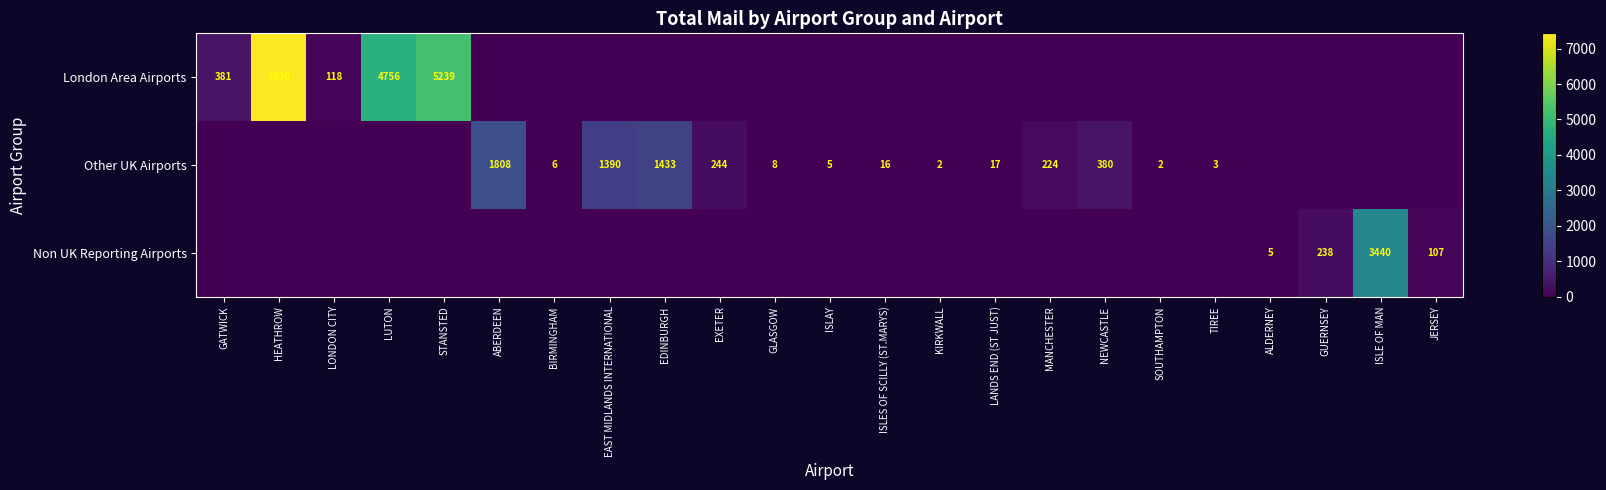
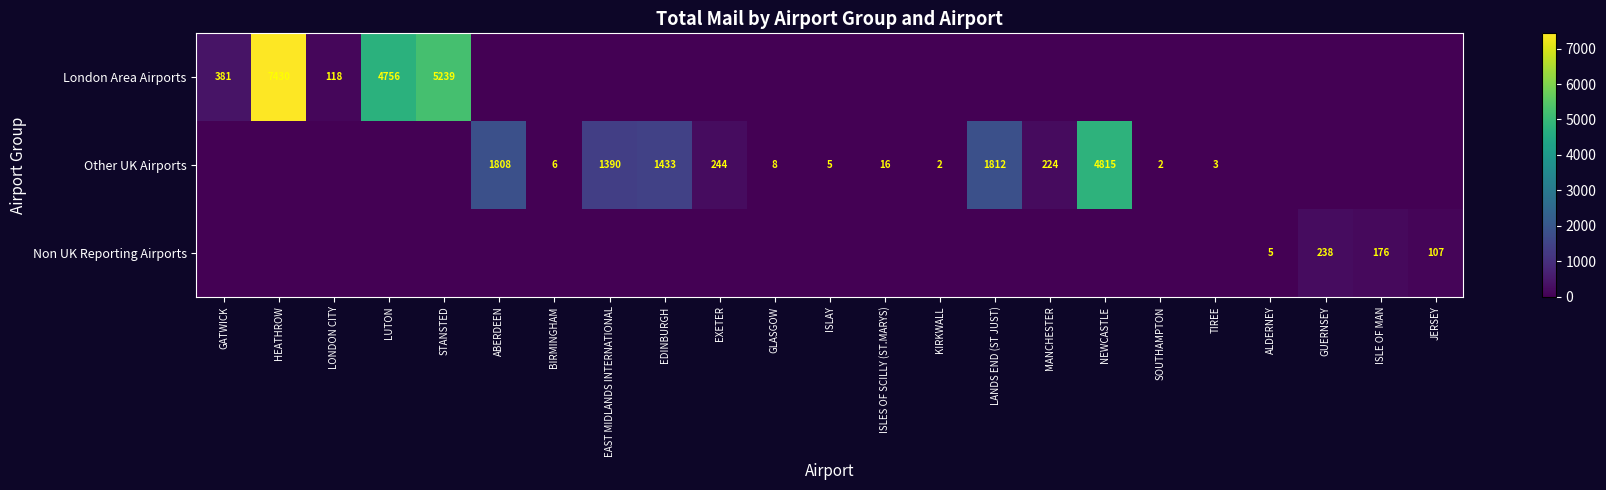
  {
    "London Area Airports": {
      "GATWICK": 381,
      "LONDON CITY": 118,
      "LUTON": 4756,
      "STANSTED": 5239
    },
    "Other UK Airports": {
      "ABERDEEN": 1808,
      "BIRMINGHAM": 6,
      "EAST MIDLANDS INTERNATIONAL": 1390,
      "EDINBURGH": 1433,
      "EXETER": 244,
      "GLASGOW": 8,
      "ISLAY": 5,
      "ISLES OF SCILLY (ST.MARYS)": 16,
      "KIRKWALL": 2,
-     "LANDS END (ST JUST)": 17,
+     "LANDS END (ST JUST)": 1812,
      "MANCHESTER": 224,
-     "NEWCASTLE": 380,
+     "NEWCASTLE": 4815,
      "SOUTHAMPTON": 2,
      "TIREE": 3
    },
    "Non UK Reporting Airports": {
      "ALDERNEY": 5,
      "GUERNSEY": 238,
-     "ISLE OF MAN": 3440,
+     "ISLE OF MAN": 176,
      "JERSEY": 107
    }
  }
